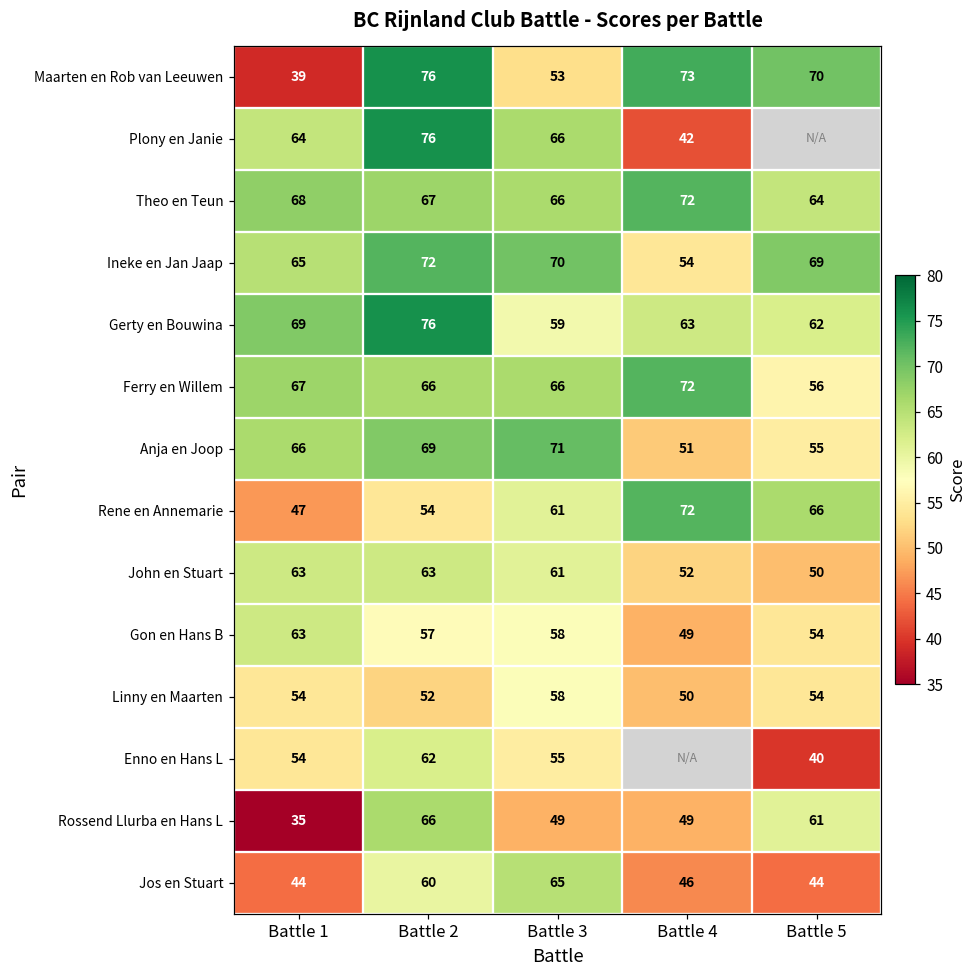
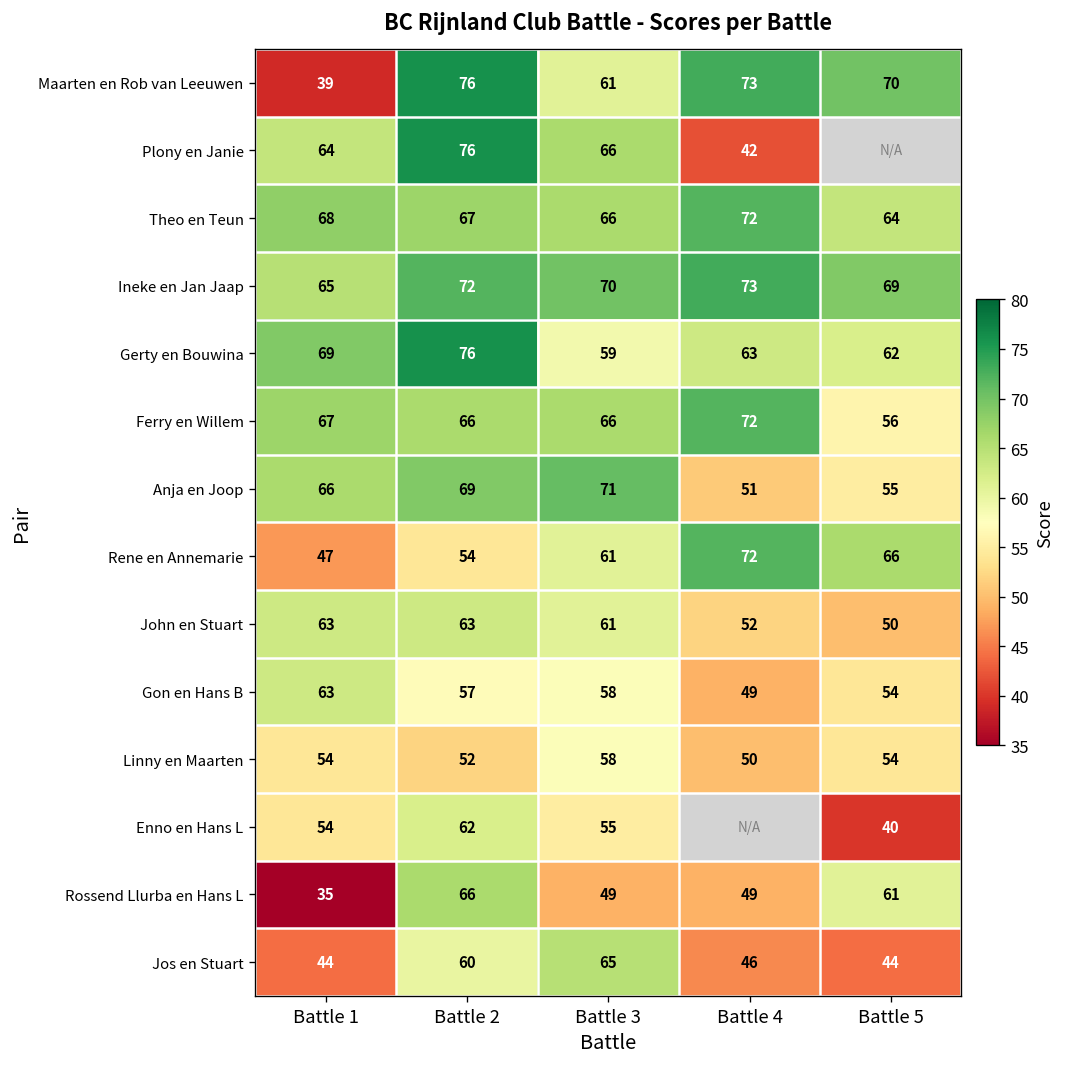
  {
    "Maarten en Rob van Leeuwen": {
      "Battle 1": 39,
      "Battle 2": 76,
-     "Battle 3": 53,
+     "Battle 3": 61,
      "Battle 4": 73,
      "Battle 5": 70
    },
    "Plony en Janie": {
      "Battle 1": 64,
      "Battle 2": 76,
      "Battle 3": 66,
      "Battle 4": 42
    },
    "Theo en Teun": {
      "Battle 1": 68,
      "Battle 2": 67,
      "Battle 3": 66,
      "Battle 4": 72,
      "Battle 5": 64
    },
    "Ineke en Jan Jaap": {
      "Battle 1": 65,
      "Battle 2": 72,
      "Battle 3": 70,
-     "Battle 4": 54,
+     "Battle 4": 73,
      "Battle 5": 69
    },
    "Gerty en Bouwina": {
      "Battle 1": 69,
      "Battle 2": 76,
      "Battle 3": 59,
      "Battle 4": 63,
      "Battle 5": 62
    },
    "Ferry en Willem": {
      "Battle 1": 67,
      "Battle 2": 66,
      "Battle 3": 66,
      "Battle 4": 72,
      "Battle 5": 56
    },
    "Anja en Joop": {
      "Battle 1": 66,
      "Battle 2": 69,
      "Battle 3": 71,
      "Battle 4": 51,
      "Battle 5": 55
    },
    "Rene en Annemarie": {
      "Battle 1": 47,
      "Battle 2": 54,
      "Battle 3": 61,
      "Battle 4": 72,
      "Battle 5": 66
    },
    "John en Stuart": {
      "Battle 1": 63,
      "Battle 2": 63,
      "Battle 3": 61,
      "Battle 4": 52,
      "Battle 5": 50
    },
    "Gon en Hans B": {
      "Battle 1": 63,
      "Battle 2": 57,
      "Battle 3": 58,
      "Battle 4": 49,
      "Battle 5": 54
    },
    "Linny en Maarten": {
      "Battle 1": 54,
      "Battle 2": 52,
      "Battle 3": 58,
      "Battle 4": 50,
      "Battle 5": 54
    },
    "Enno en Hans L": {
      "Battle 1": 54,
      "Battle 2": 62,
      "Battle 3": 55,
      "Battle 5": 40
    },
    "Rossend Llurba en Hans L": {
      "Battle 1": 35,
      "Battle 2": 66,
      "Battle 3": 49,
      "Battle 4": 49,
      "Battle 5": 61
    },
    "Jos en Stuart": {
      "Battle 1": 44,
      "Battle 2": 60,
      "Battle 3": 65,
      "Battle 4": 46,
      "Battle 5": 44
    }
  }
